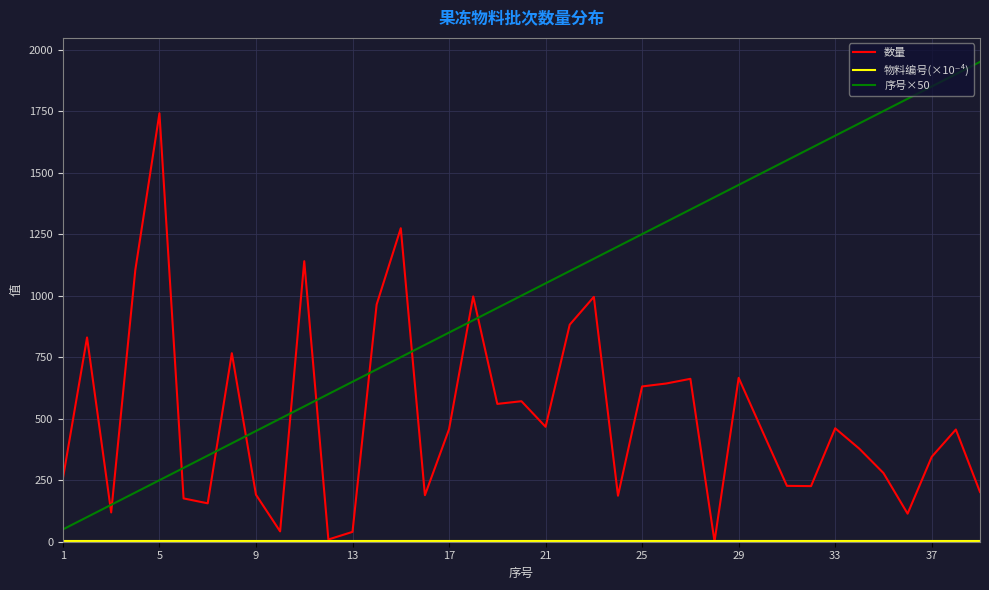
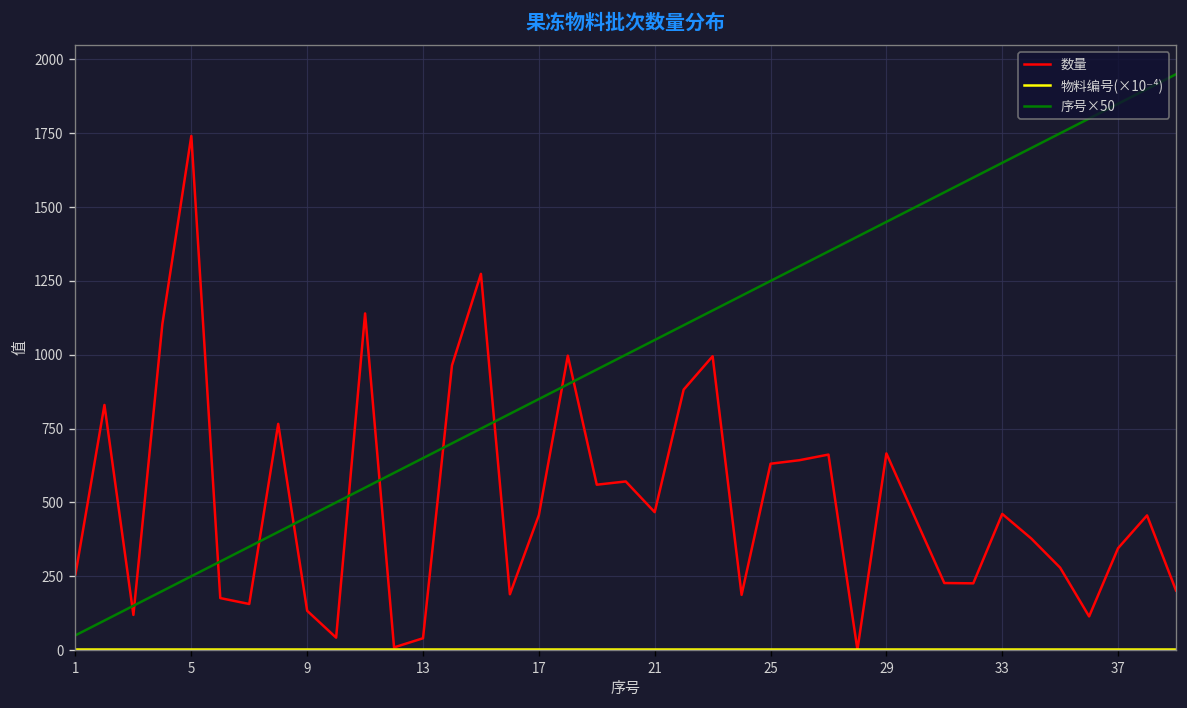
  {
    "数量": {
      "1": 260,
      "5": 1740,
-     "9": 190,
+     "9": 130,
      "13": 40,
      "17": 460,
      "21": 470,
      "25": 630,
      "29": 670,
      "33": 460,
      "37": 350
    },
    "物料编号(×10⁻⁴)": {
      "1": 0,
      "5": 0,
      "9": 0,
      "13": 0,
      "17": 0,
      "21": 0,
      "25": 0,
      "29": 0,
      "33": 0,
      "37": 0
    },
    "序号×50": {
      "1": 50,
      "5": 250,
      "9": 450,
      "13": 650,
      "17": 850,
      "21": 1050,
      "25": 1250,
      "29": 1450,
      "33": 1650
    }
  }
